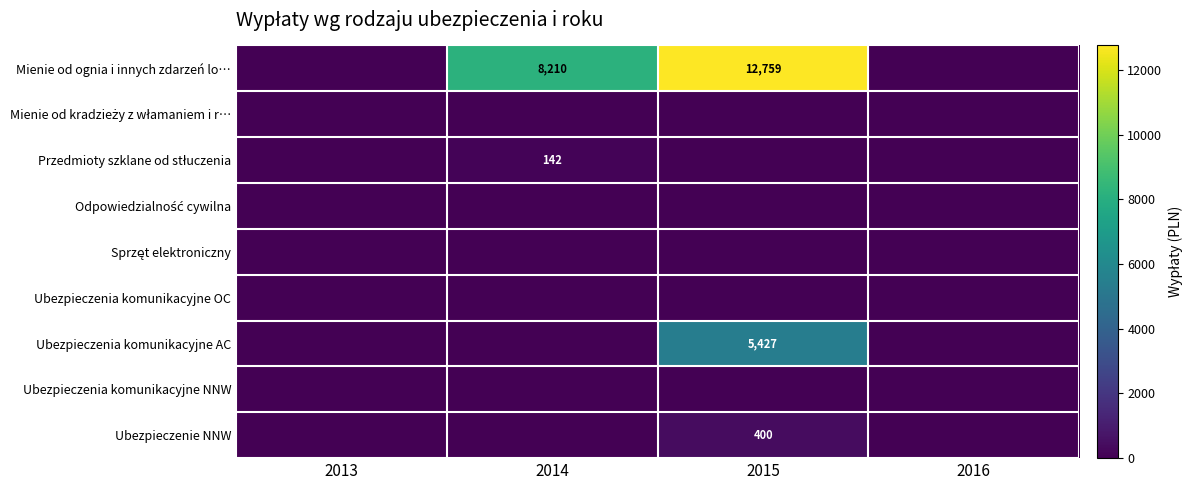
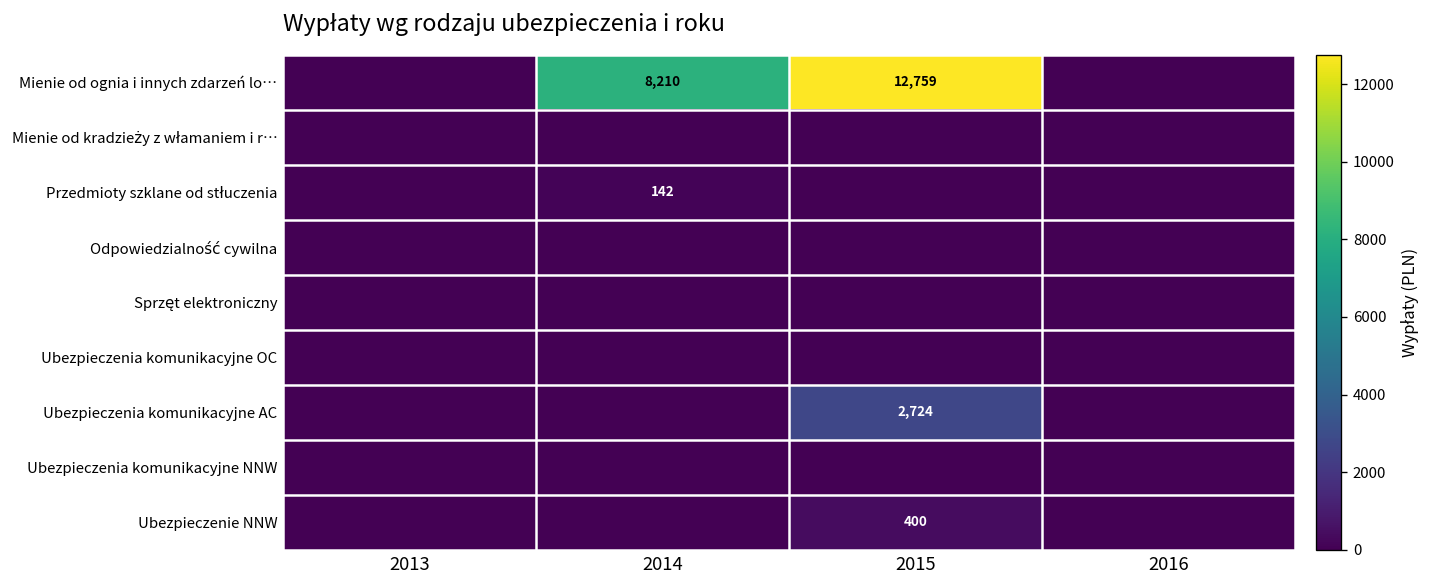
  {
    "Mienie od ognia i innych zdarzeń lo…": {
      "2014": "8,210",
      "2015": "12,759"
    },
    "Przedmioty szklane od stłuczenia": {
      "2014": "142"
    },
    "Ubezpieczenia komunikacyjne AC": {
-     "2015": "5,427"
+     "2015": "2,724"
    },
    "Ubezpieczenie NNW": {
      "2015": "400"
    }
  }
